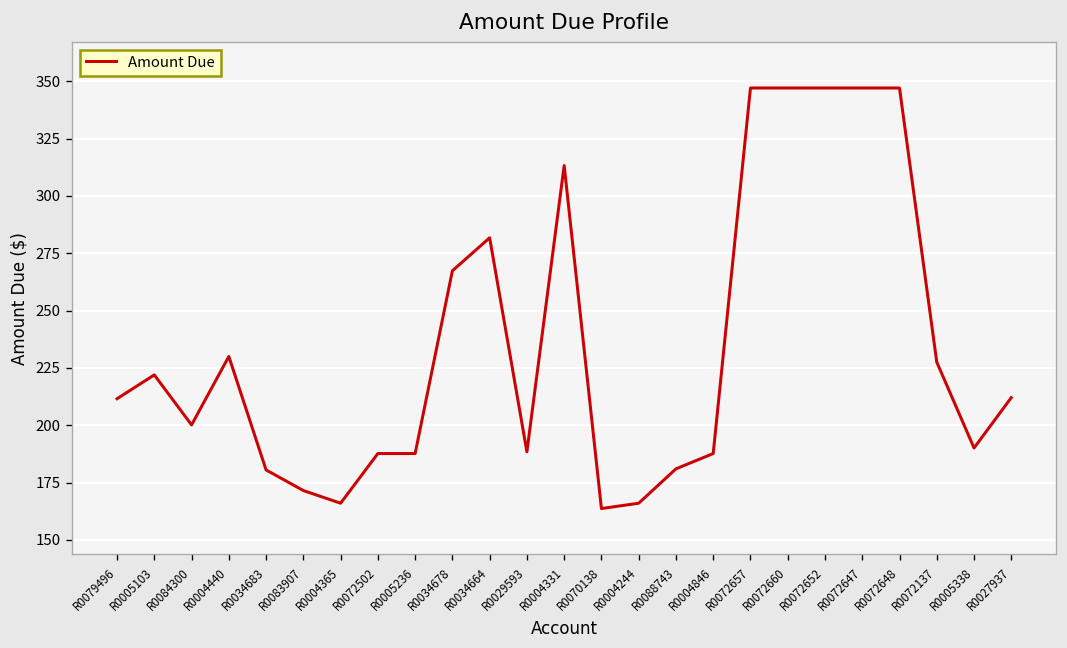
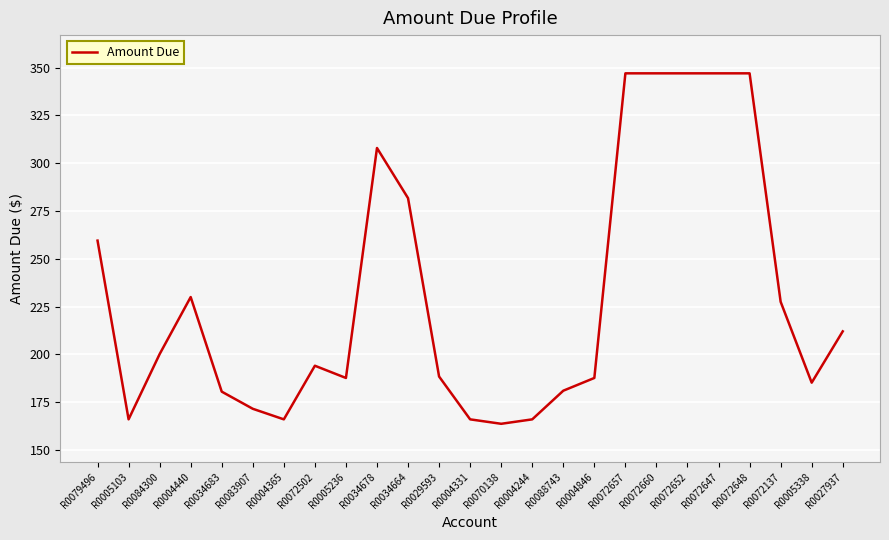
  {
-   "R0079496": 212,
-   "R0005103": 222,
+   "R0079496": 260,
+   "R0005103": 166,
    "R0084300": 200,
    "R0004440": 230,
    "R0034683": 180,
    "R0083907": 172,
    "R0004365": 166,
-   "R0072502": 188,
+   "R0072502": 194,
    "R0005236": 188,
-   "R0034678": 267,
+   "R0034678": 308,
    "R0034664": 282,
    "R0029593": 188,
-   "R0004331": 313,
+   "R0004331": 166,
    "R0070138": 164,
    "R0004244": 166,
    "R0088743": 181,
    "R0004846": 188,
    "R0072657": 347,
    "R0072660": 347,
    "R0072652": 347,
    "R0072647": 347,
    "R0072648": 347,
    "R0072137": 228,
-   "R0005338": 190,
+   "R0005338": 185,
    "R0027937": 212
  }
